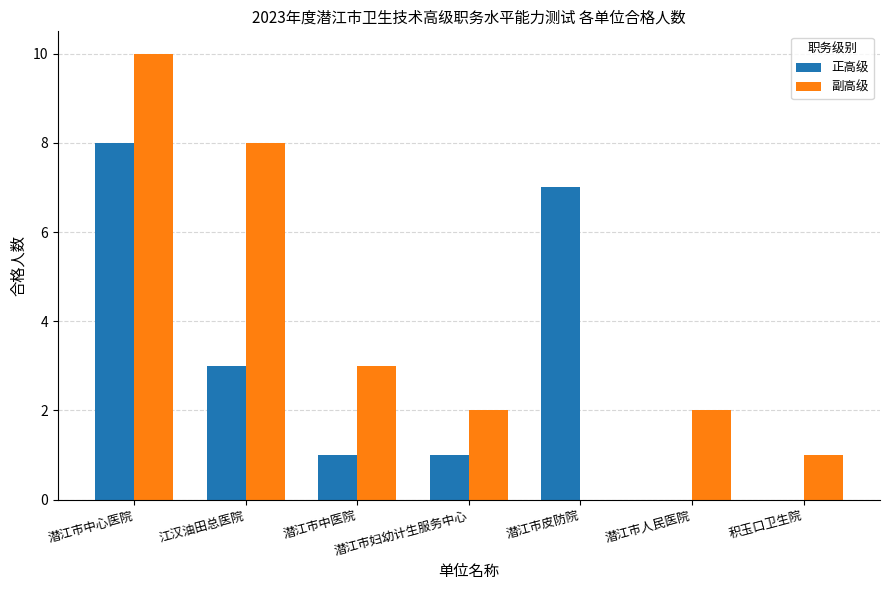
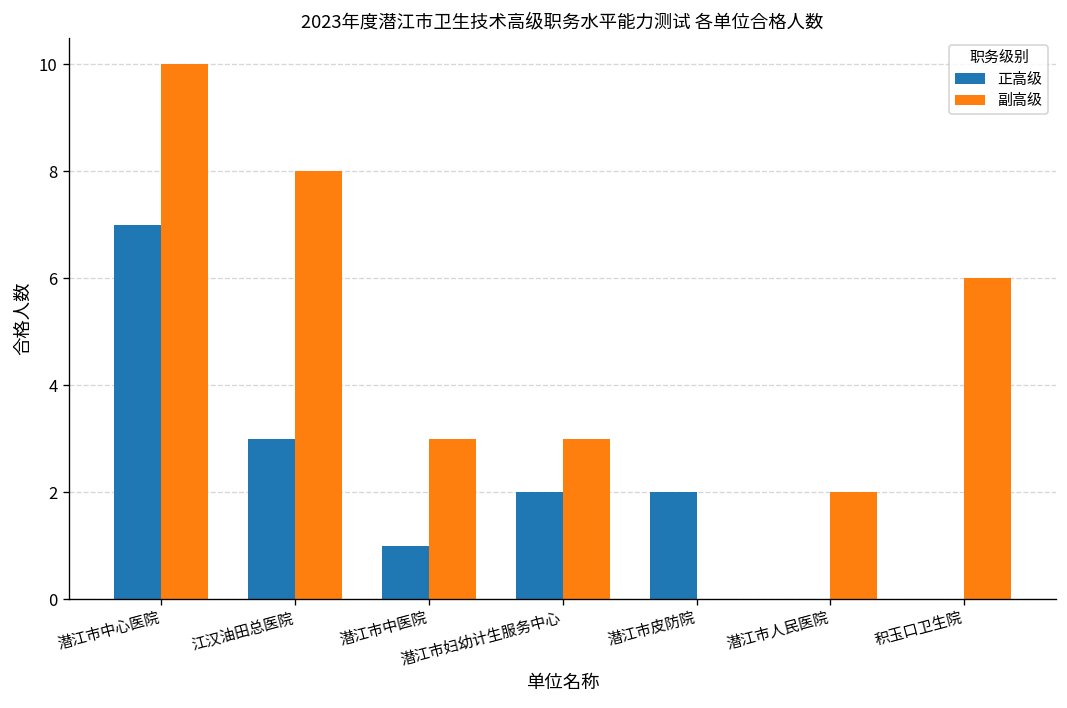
  {
    "正高级": {
-     "潜江市中心医院": 8,
+     "潜江市中心医院": 7,
      "江汉油田总医院": 3,
      "潜江市中医院": 1,
-     "潜江市妇幼计生服务中心": 1,
-     "潜江市皮防院": 7,
+     "潜江市妇幼计生服务中心": 2,
+     "潜江市皮防院": 2,
      "潜江市人民医院": 0,
      "积玉口卫生院": 0
    },
    "副高级": {
      "潜江市中心医院": 10,
      "江汉油田总医院": 8,
      "潜江市中医院": 3,
-     "潜江市妇幼计生服务中心": 2,
+     "潜江市妇幼计生服务中心": 3,
      "潜江市皮防院": 0,
      "潜江市人民医院": 2,
-     "积玉口卫生院": 1
+     "积玉口卫生院": 6
    }
  }
